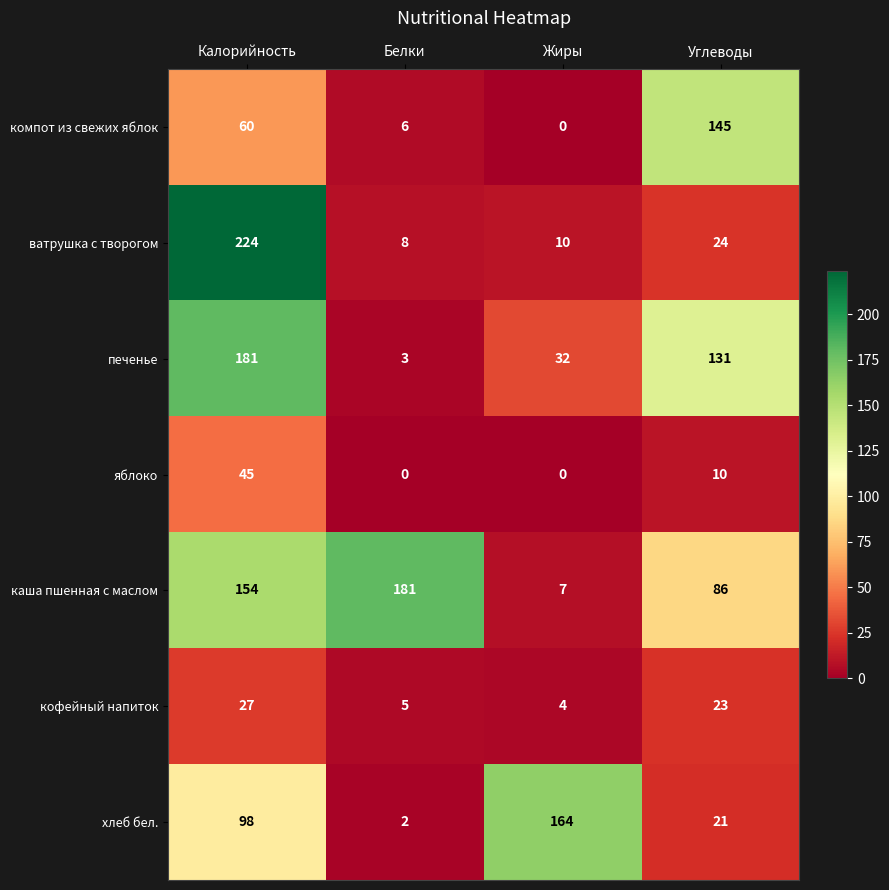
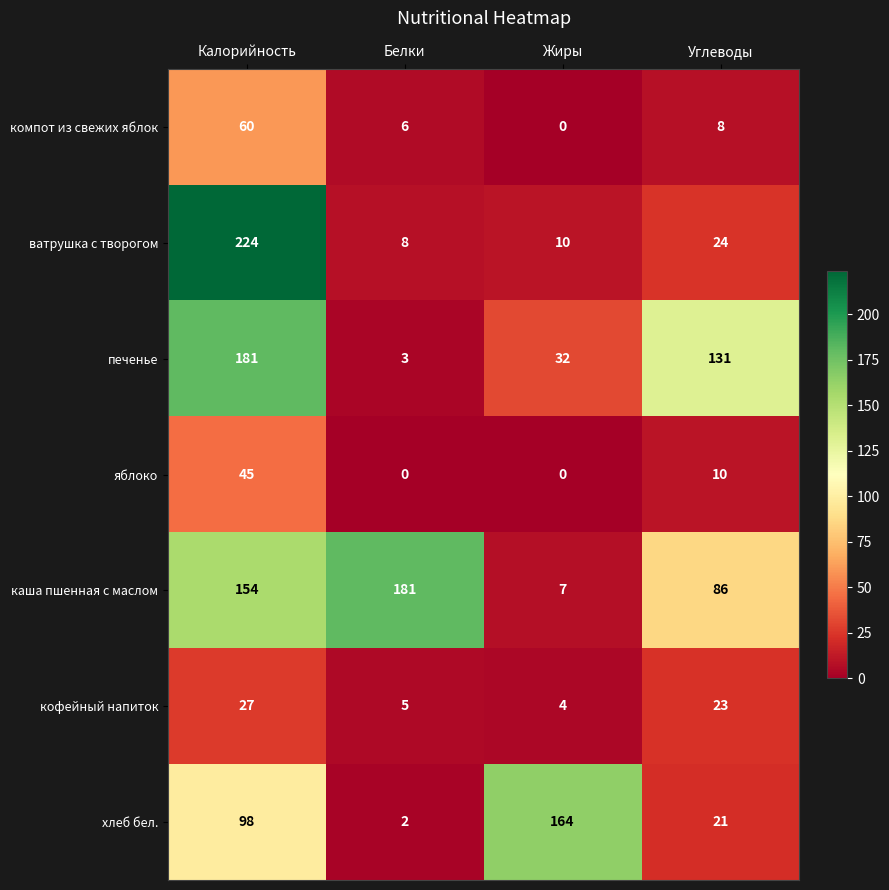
  {
    "компот из свежих яблок": {
      "Калорийность": 60,
      "Белки": 6,
      "Жиры": 0,
-     "Углеводы": 145
+     "Углеводы": 8
    },
    "ватрушка с творогом": {
      "Калорийность": 224,
      "Белки": 8,
      "Жиры": 10,
      "Углеводы": 24
    },
    "печенье": {
      "Калорийность": 181,
      "Белки": 3,
      "Жиры": 32,
      "Углеводы": 131
    },
    "яблоко": {
      "Калорийность": 45,
      "Белки": 0,
      "Жиры": 0,
      "Углеводы": 10
    },
    "каша пшенная с маслом": {
      "Калорийность": 154,
      "Белки": 181,
      "Жиры": 7,
      "Углеводы": 86
    },
    "кофейный напиток": {
      "Калорийность": 27,
      "Белки": 5,
      "Жиры": 4,
      "Углеводы": 23
    },
    "хлеб бел.": {
      "Калорийность": 98,
      "Белки": 2,
      "Жиры": 164,
      "Углеводы": 21
    }
  }
